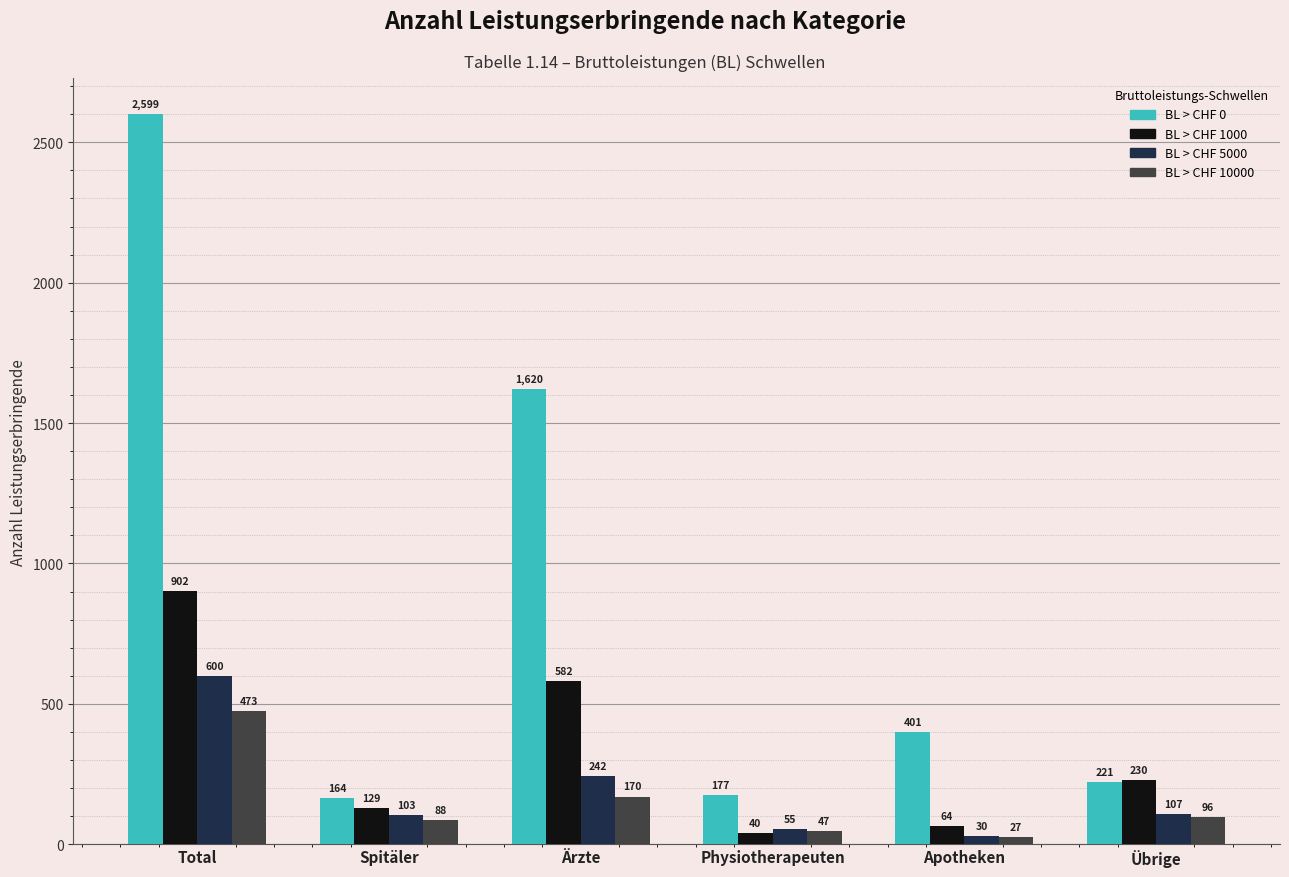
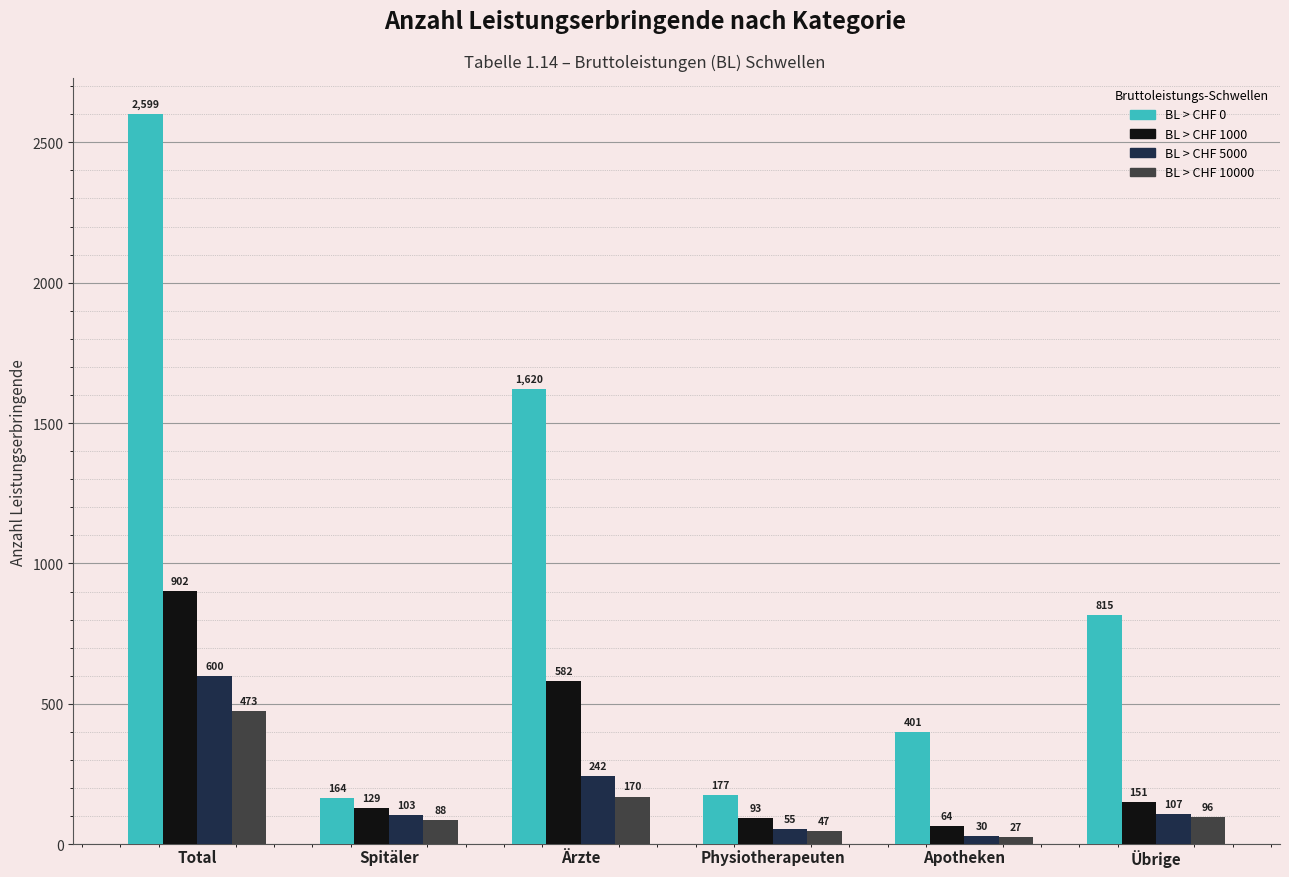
  {
    "BL > CHF 0": {
      "Total": "2,599",
      "Spitäler": "164",
      "Ärzte": "1,620",
      "Physiotherapeuten": "177",
      "Apotheken": "401",
-     "Übrige": "221"
+     "Übrige": "815"
    },
    "BL > CHF 1000": {
      "Total": "902",
      "Spitäler": "129",
      "Ärzte": "582",
-     "Physiotherapeuten": "40",
+     "Physiotherapeuten": "93",
      "Apotheken": "64",
-     "Übrige": "230"
+     "Übrige": "151"
    }
  }
